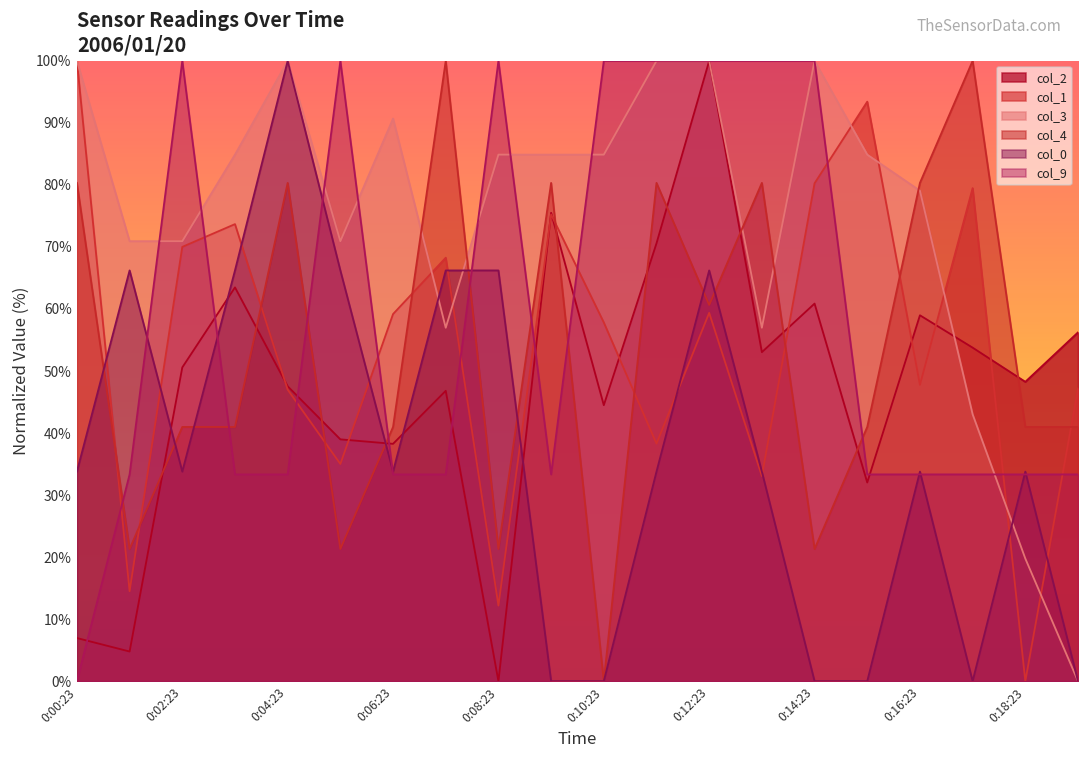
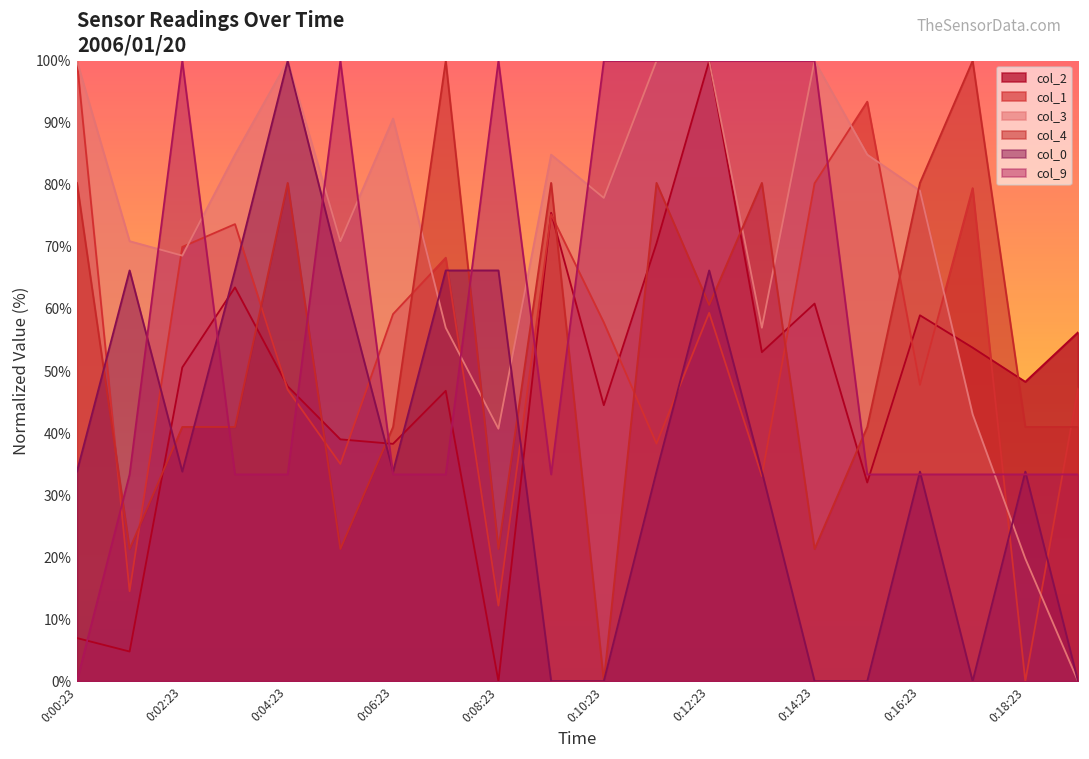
  {
    "col_3": {
-     "0:02:23": "71%",
+     "0:02:23": "69%",
      "0:06:23": "91%",
-     "0:08:23": "85%",
-     "0:10:23": "85%",
+     "0:08:23": "41%",
+     "0:10:23": "78%",
      "0:16:23": "79%",
      "0:18:23": "20%"
    }
  }
